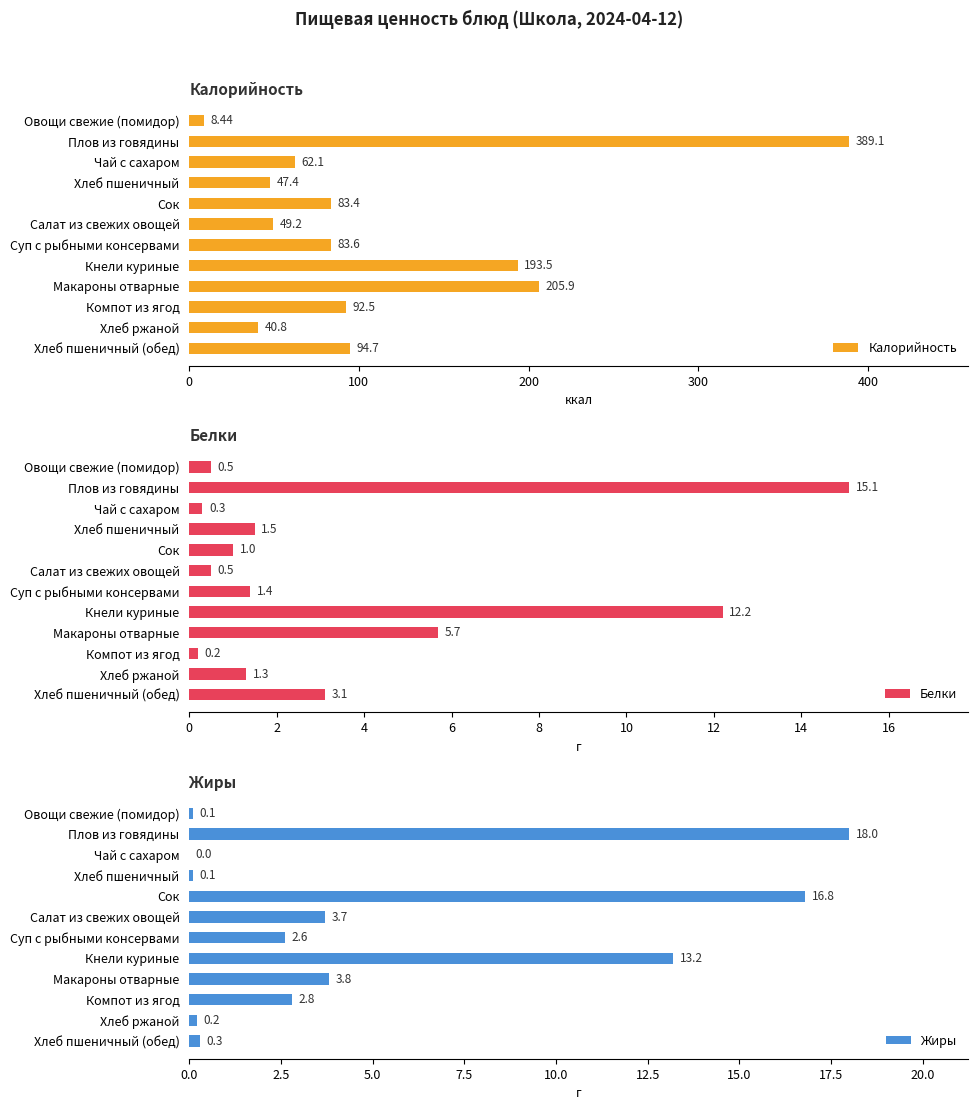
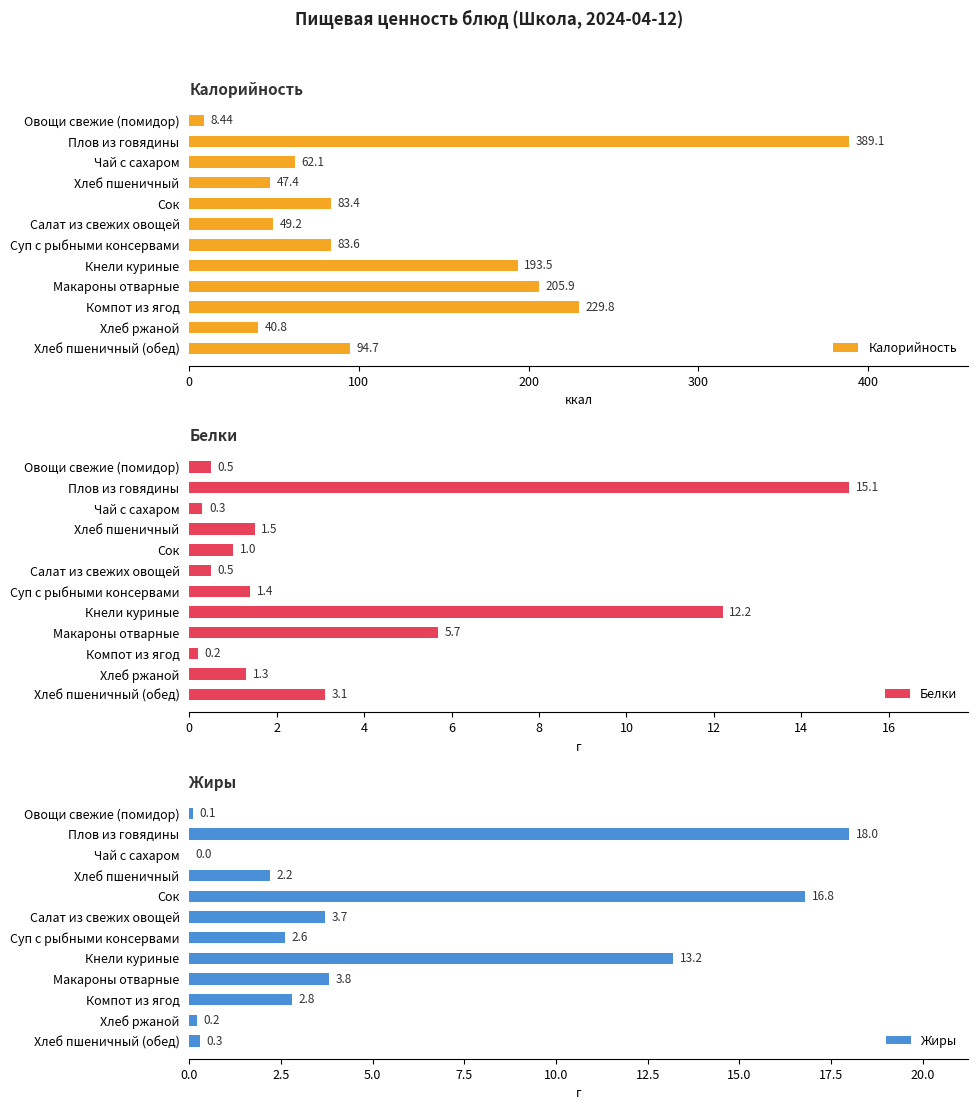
  {
    "Калорийность": {
      "Овощи свежие (помидор)": 8.44,
      "Плов из говядины": 389.1,
      "Чай с сахаром": 62.1,
      "Хлеб пшеничный": 47.4,
      "Сок": 83.4,
      "Салат из свежих овощей": 49.2,
      "Суп с рыбными консервами": 83.6,
      "Кнели куриные": 193.5,
      "Макароны отварные": 205.9,
-     "Компот из ягод": 92.5,
+     "Компот из ягод": 229.8,
      "Хлеб ржаной": 40.8,
      "Хлеб пшеничный (обед)": 94.7
    },
    "Белки": {
      "Овощи свежие (помидор)": 0.5,
      "Плов из говядины": 15.1,
      "Чай с сахаром": 0.3,
      "Хлеб пшеничный": 1.5,
      "Сок": 1.0,
      "Салат из свежих овощей": 0.5,
      "Суп с рыбными консервами": 1.4,
      "Кнели куриные": 12.2,
      "Макароны отварные": 5.7,
      "Компот из ягод": 0.2,
      "Хлеб ржаной": 1.3,
      "Хлеб пшеничный (обед)": 3.1
    },
    "Жиры": {
      "Овощи свежие (помидор)": 0.1,
      "Плов из говядины": 18.0,
      "Чай с сахаром": 0.0,
-     "Хлеб пшеничный": 0.1,
+     "Хлеб пшеничный": 2.2,
      "Сок": 16.8,
      "Салат из свежих овощей": 3.7,
      "Суп с рыбными консервами": 2.6,
      "Кнели куриные": 13.2,
      "Макароны отварные": 3.8,
      "Компот из ягод": 2.8,
      "Хлеб ржаной": 0.2,
      "Хлеб пшеничный (обед)": 0.3
    }
  }
